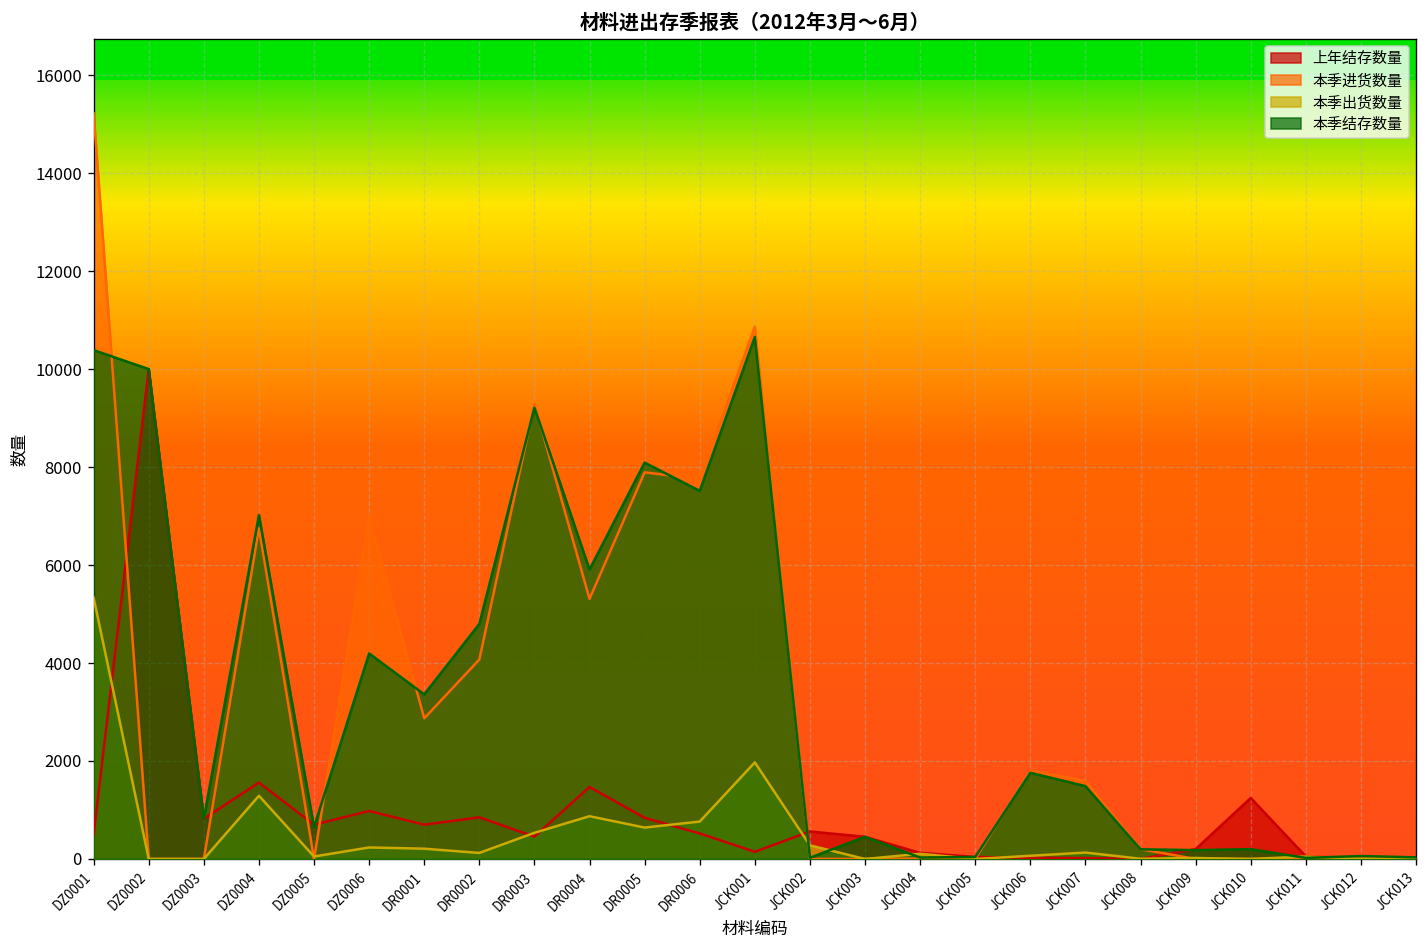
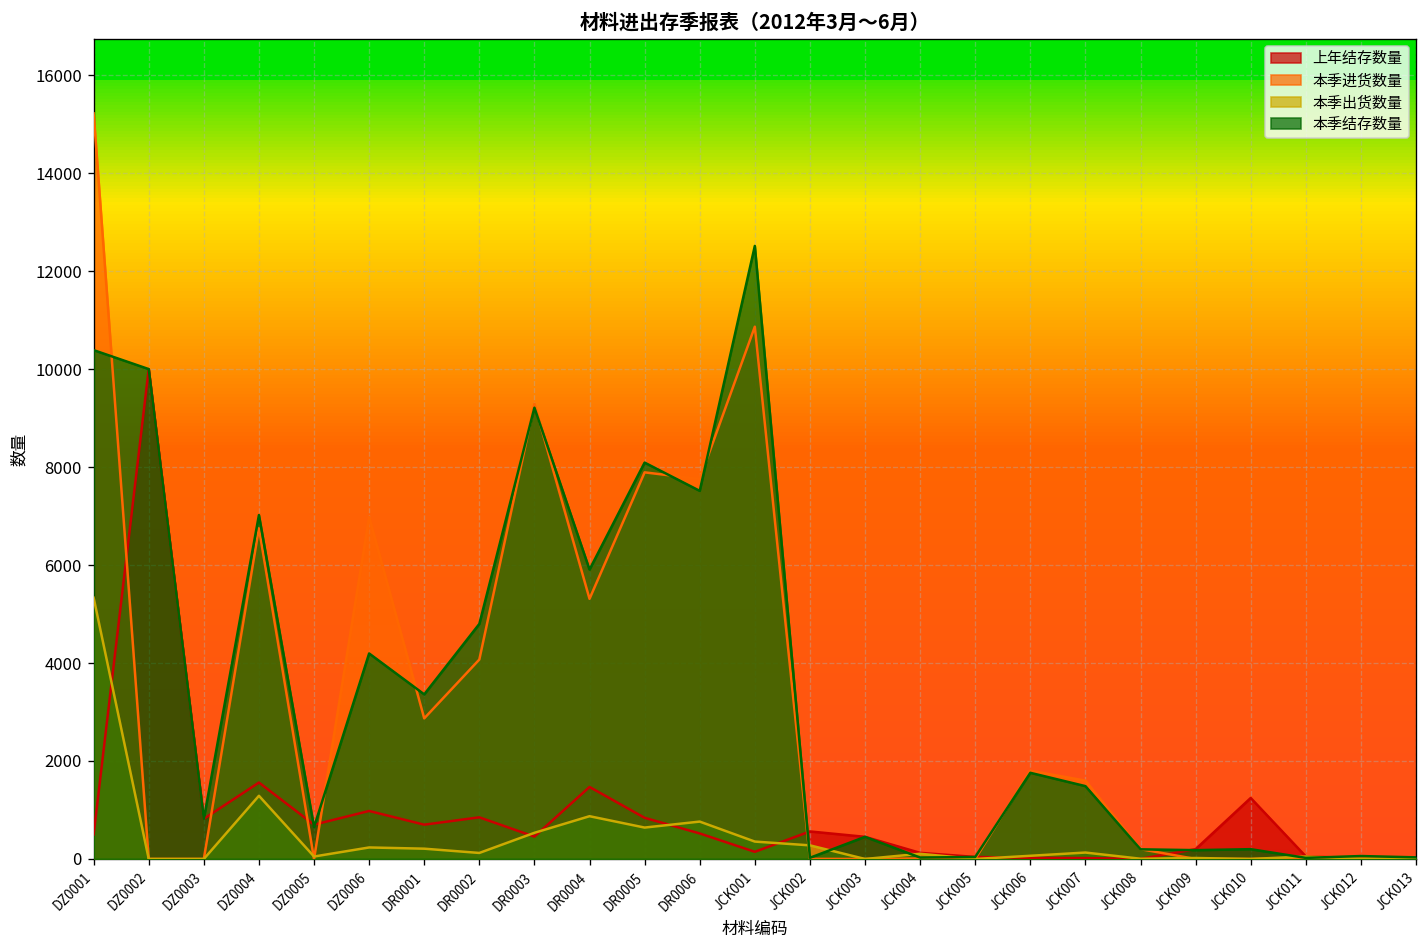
  {
    "上年结存数量": {
      "DZ0001": 500,
      "DZ0004": 1600,
      "DZ0006": 1000,
      "DR0001": 700,
      "DR0002": 900,
      "DR0003": 500,
      "DR0004": 1500,
      "DR0005": 800,
      "DR0006": 500,
      "JCK001": 100,
      "JCK002": 600,
      "JCK007": 0,
      "JCK010": 1200
    },
    "本季进货数量": {
      "DZ0001": 15200,
      "DZ0004": 6800,
      "DZ0006": 7000,
      "DR0001": 2900,
      "DR0002": 4100,
      "DR0003": 9300,
      "DR0004": 5300,
      "DR0005": 7900,
      "DR0006": 7800,
      "JCK001": 10900,
      "JCK007": 1600
    },
    "本季出货数量": {
      "DZ0001": 5300,
      "DZ0004": 1300,
      "DZ0006": 200,
      "DR0001": 200,
      "DR0002": 100,
      "DR0003": 500,
      "DR0004": 900,
      "DR0005": 600,
      "DR0006": 800,
-     "JCK001": 2000,
+     "JCK001": 400,
      "JCK002": 300,
      "JCK007": 100
    },
    "本季结存数量": {
      "DZ0001": 10400,
      "DZ0004": 7000,
      "DZ0006": 4200,
      "DR0001": 3400,
      "DR0002": 4800,
      "DR0003": 9200,
      "DR0004": 5900,
      "DR0005": 8100,
      "DR0006": 7500,
-     "JCK001": 10700,
+     "JCK001": 12500,
      "JCK007": 1500,
      "JCK010": 200
    }
  }
